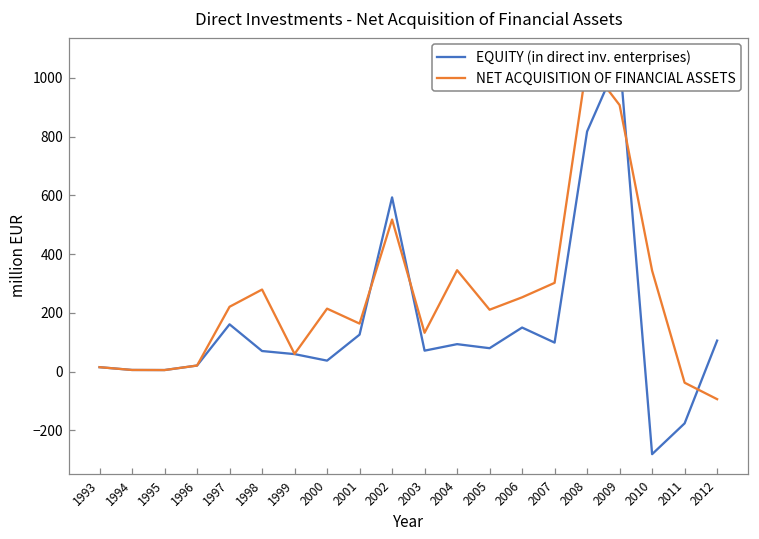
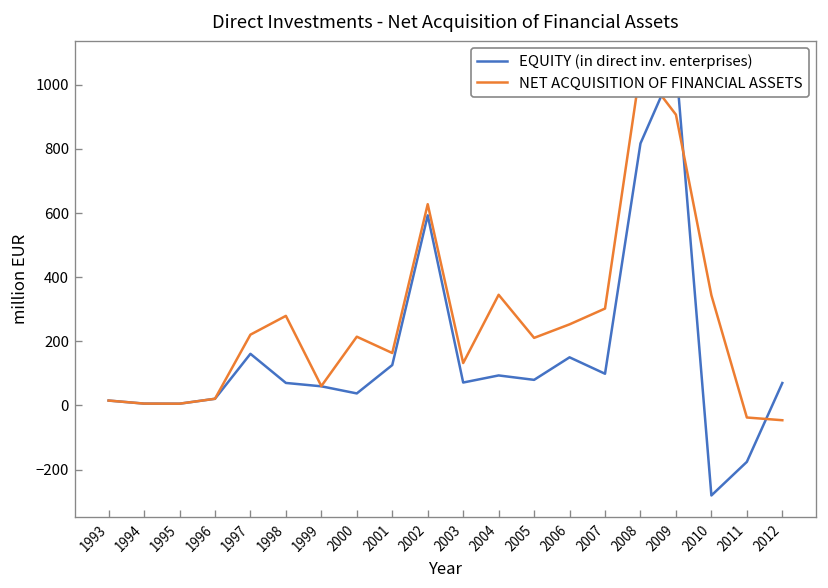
  {
    "EQUITY (in direct inv. enterprises)": {
      "1997": 160,
      "1998": 70,
      "2000": 40,
      "2001": 130,
      "2002": 590,
      "2003": 70,
      "2004": 90,
      "2005": 80,
      "2006": 150,
      "2007": 100,
      "2008": 820,
      "2010": -280,
      "2011": -180,
-     "2012": 110
+     "2012": 70
    },
    "NET ACQUISITION OF FINANCIAL ASSETS": {
      "1997": 220,
      "1998": 280,
      "2000": 210,
      "2001": 160,
-     "2002": 520,
+     "2002": 630,
      "2003": 130,
      "2004": 350,
      "2005": 210,
      "2006": 250,
      "2007": 300,
      "2009": 910,
      "2010": 340,
      "2011": -40,
-     "2012": -90
+     "2012": -50
    }
  }
